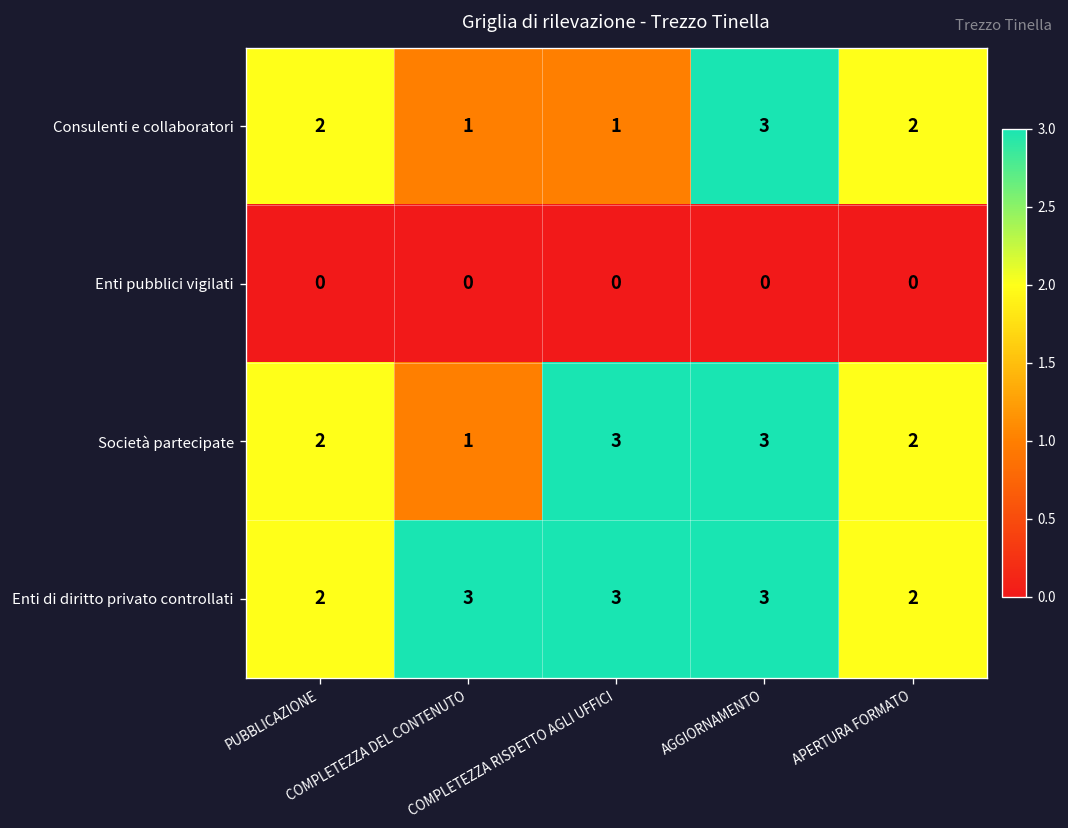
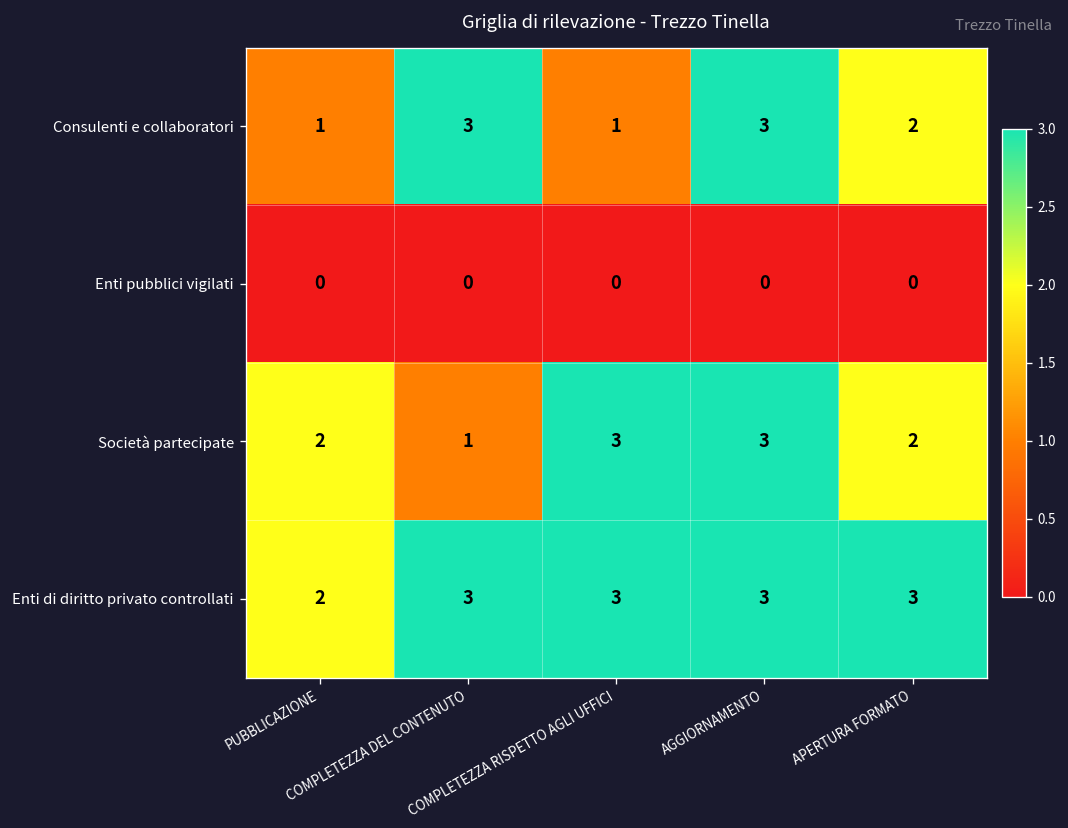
  {
    "Consulenti e collaboratori": {
-     "PUBBLICAZIONE": 2,
-     "COMPLETEZZA DEL CONTENUTO": 1,
+     "PUBBLICAZIONE": 1,
+     "COMPLETEZZA DEL CONTENUTO": 3,
      "COMPLETEZZA RISPETTO AGLI UFFICI": 1,
      "AGGIORNAMENTO": 3,
      "APERTURA FORMATO": 2
    },
    "Enti pubblici vigilati": {
      "PUBBLICAZIONE": 0,
      "COMPLETEZZA DEL CONTENUTO": 0,
      "COMPLETEZZA RISPETTO AGLI UFFICI": 0,
      "AGGIORNAMENTO": 0,
      "APERTURA FORMATO": 0
    },
    "Società partecipate": {
      "PUBBLICAZIONE": 2,
      "COMPLETEZZA DEL CONTENUTO": 1,
      "COMPLETEZZA RISPETTO AGLI UFFICI": 3,
      "AGGIORNAMENTO": 3,
      "APERTURA FORMATO": 2
    },
    "Enti di diritto privato controllati": {
      "PUBBLICAZIONE": 2,
      "COMPLETEZZA DEL CONTENUTO": 3,
      "COMPLETEZZA RISPETTO AGLI UFFICI": 3,
      "AGGIORNAMENTO": 3,
-     "APERTURA FORMATO": 2
+     "APERTURA FORMATO": 3
    }
  }
